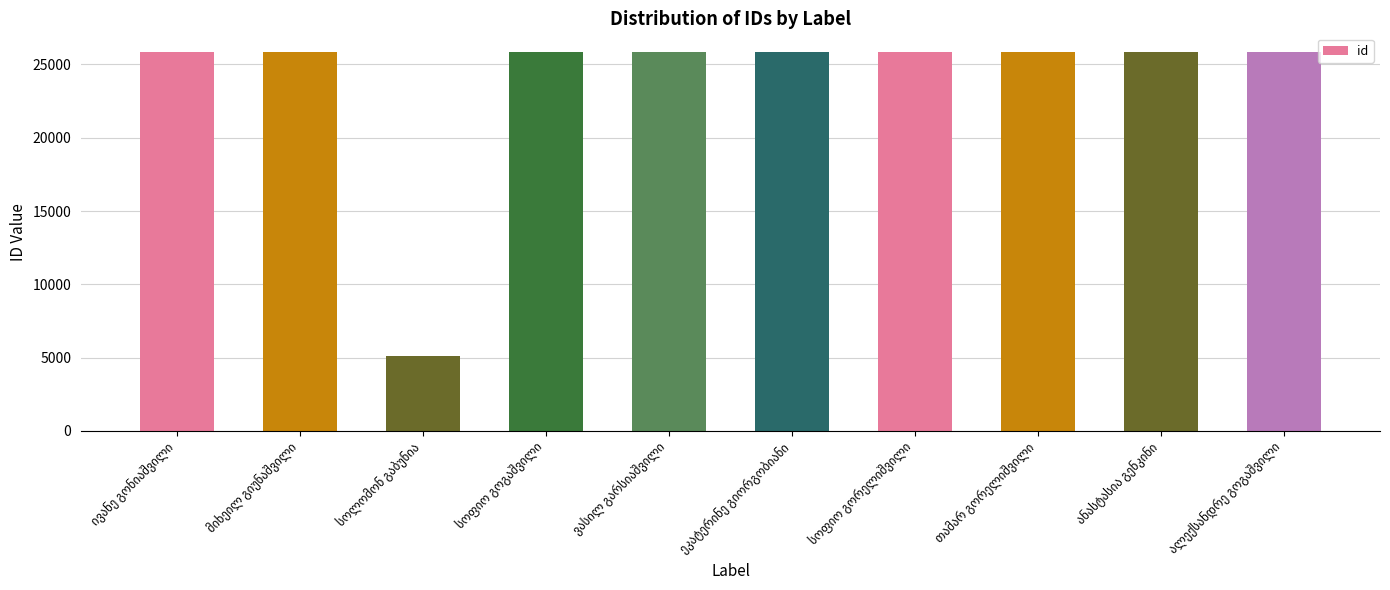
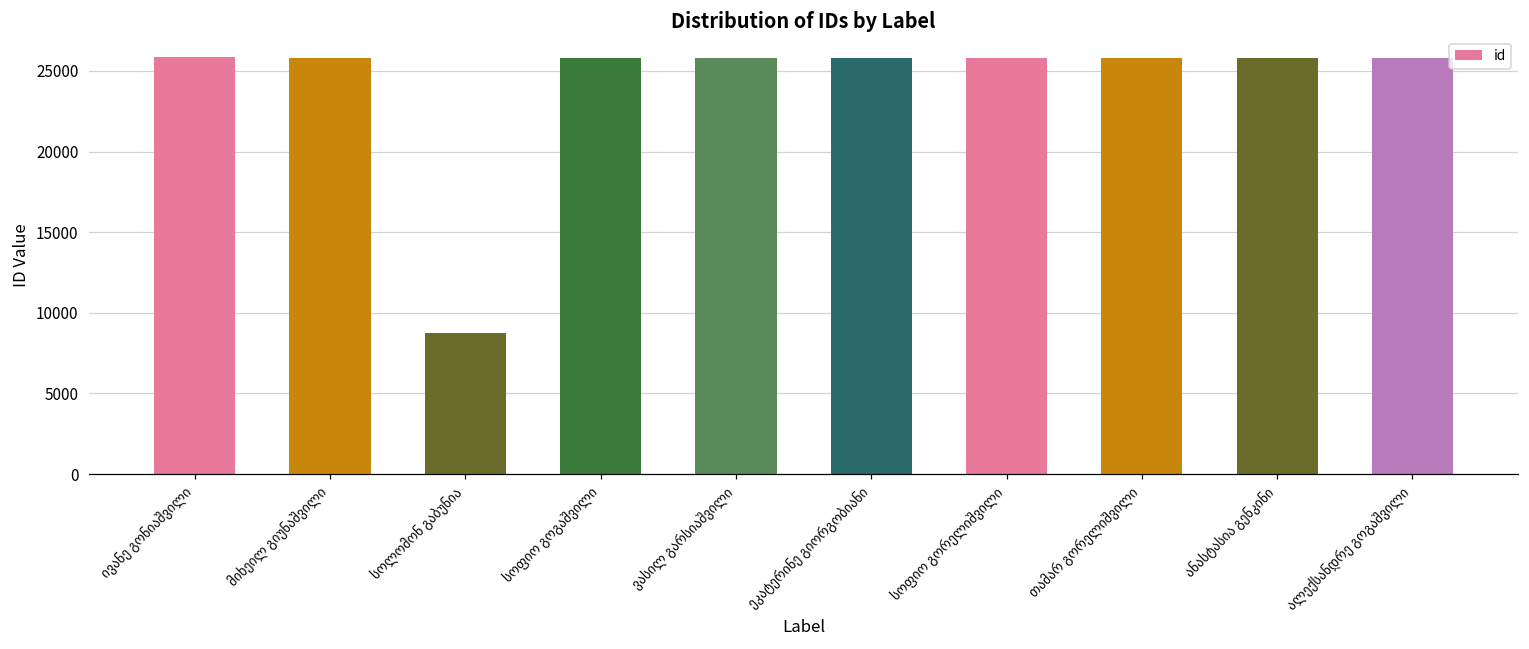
  {
    "ივანე გონიაშვილი": 25800,
    "მიხეილ გიუნაშვილი": 25800,
-   "სოლომონ გაბუნია": 5100,
+   "სოლომონ გაბუნია": 8800,
    "სოფიო გოგაშვილი": 25800,
    "ვასილ გარსიაშვილი": 25800,
    "ეკატერინე გიორგობიანი": 25800,
    "სოფიო გორელიშვილი": 25800,
    "თამარ გორელიშვილი": 25800,
    "ანასტასია გენკინი": 25800,
    "ალექსანდრე გოგაშვილი": 25800
  }
